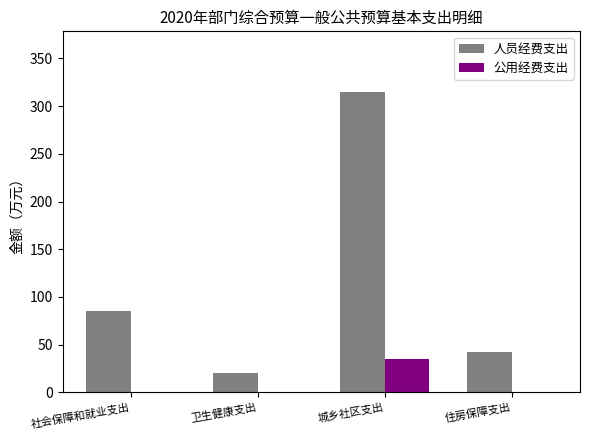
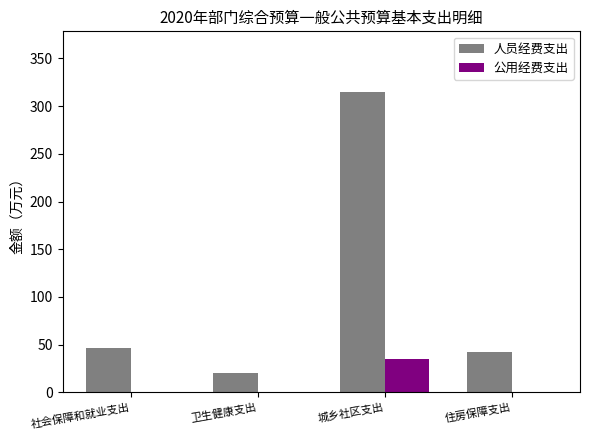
  {
    "人员经费支出": {
-     "社会保障和就业支出": 90,
+     "社会保障和就业支出": 50,
      "卫生健康支出": 20,
      "城乡社区支出": 320,
      "住房保障支出": 40
    },
    "公用经费支出": {
      "社会保障和就业支出": 0,
      "卫生健康支出": 0,
      "城乡社区支出": 40,
      "住房保障支出": 0
    }
  }
